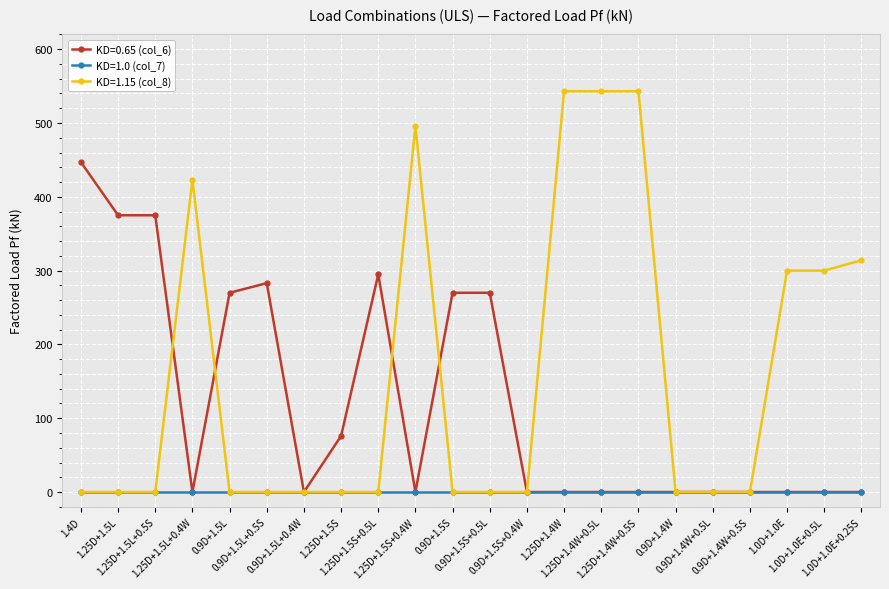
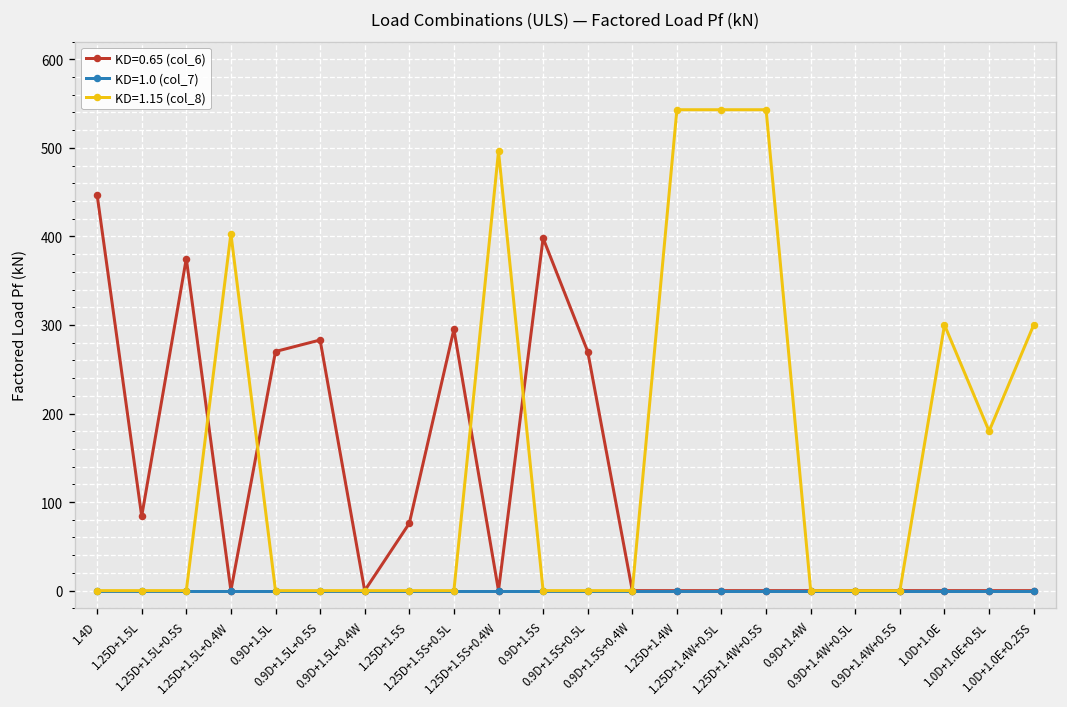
  {
    "KD=0.65 (col_6)": {
      "1.4D": 450,
-     "1.25D+1.5L": 380,
+     "1.25D+1.5L": 80,
      "1.25D+1.5L+0.5S": 380,
      "0.9D+1.5L": 270,
      "0.9D+1.5L+0.5S": 280,
      "1.25D+1.5S": 80,
      "1.25D+1.5S+0.5L": 300,
-     "0.9D+1.5S": 270,
+     "0.9D+1.5S": 400,
      "0.9D+1.5S+0.5L": 270
    },
    "KD=1.15 (col_8)": {
-     "1.25D+1.5L+0.4W": 420,
+     "1.25D+1.5L+0.4W": 400,
      "1.25D+1.5S+0.4W": 500,
      "1.25D+1.4W": 540,
      "1.25D+1.4W+0.5L": 540,
      "1.25D+1.4W+0.5S": 540,
      "1.0D+1.0E": 300,
-     "1.0D+1.0E+0.5L": 300,
-     "1.0D+1.0E+0.25S": 310
+     "1.0D+1.0E+0.5L": 180,
+     "1.0D+1.0E+0.25S": 300
    }
  }
